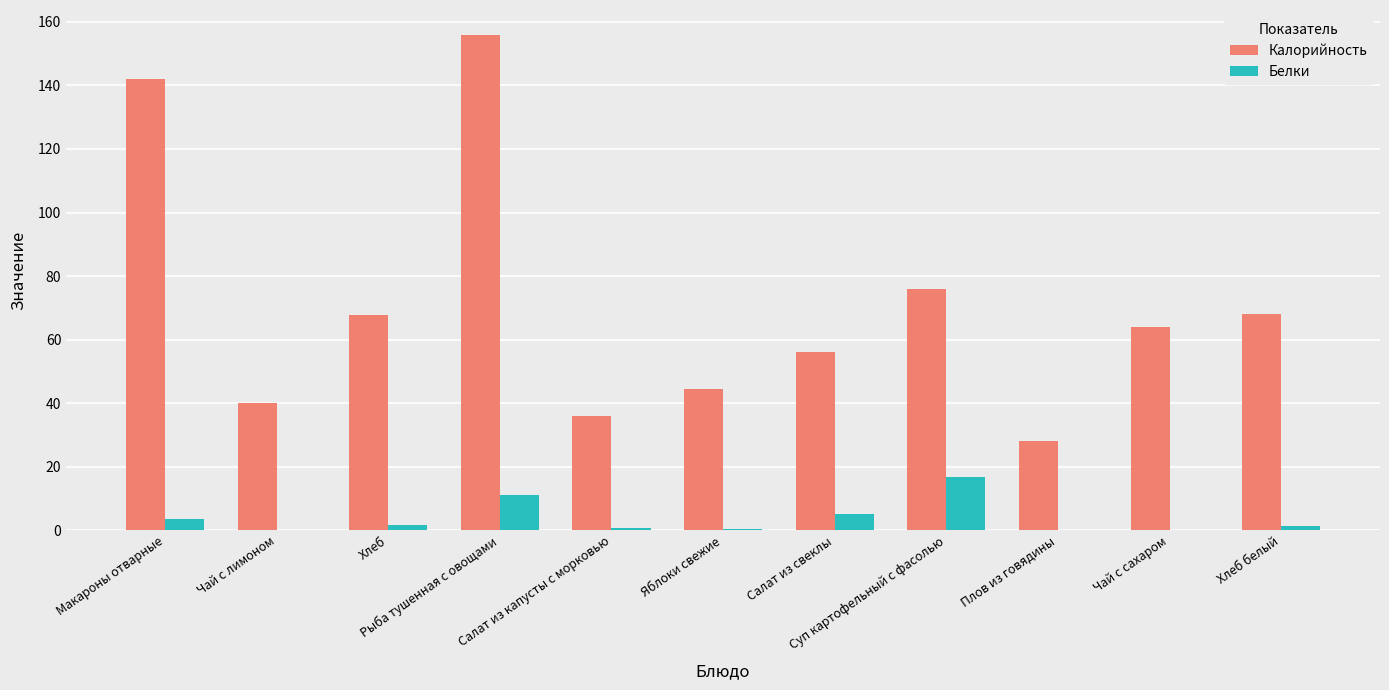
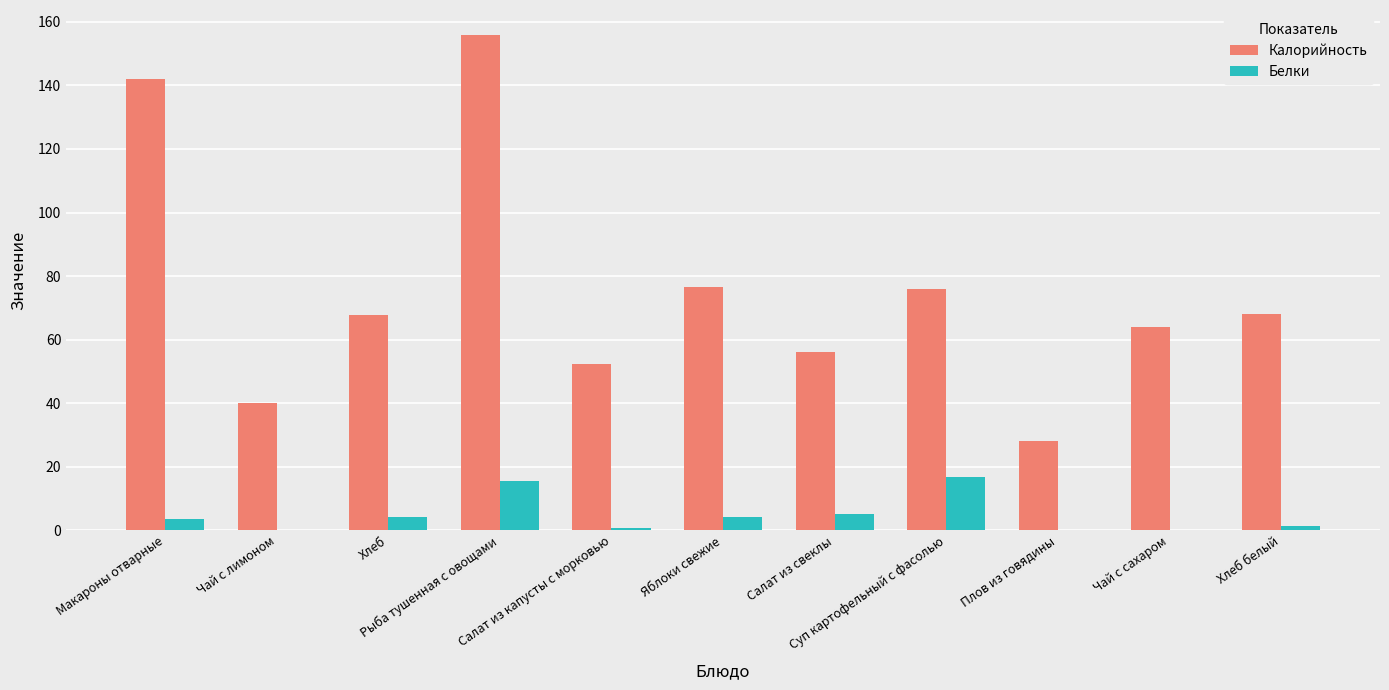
  {
    "Калорийность": {
      "Макароны отварные": 142,
      "Чай с лимоном": 40,
      "Хлеб": 68,
      "Рыба тушенная с овощами": 156,
-     "Салат из капусты с морковью": 36,
-     "Яблоки свежие": 44,
+     "Салат из капусты с морковью": 52,
+     "Яблоки свежие": 77,
      "Салат из свеклы": 56,
      "Суп картофельный с фасолью": 76,
      "Плов из говядины": 28,
      "Чай с сахаром": 64,
      "Хлеб белый": 68
    },
    "Белки": {
      "Макароны отварные": 4,
      "Чай с лимоном": 0,
-     "Хлеб": 2,
-     "Рыба тушенная с овощами": 11,
+     "Хлеб": 4,
+     "Рыба тушенная с овощами": 16,
      "Салат из капусты с морковью": 1,
-     "Яблоки свежие": 0,
+     "Яблоки свежие": 4,
      "Салат из свеклы": 5,
      "Суп картофельный с фасолью": 17,
      "Плов из говядины": 0,
      "Чай с сахаром": 0,
      "Хлеб белый": 2
    }
  }
